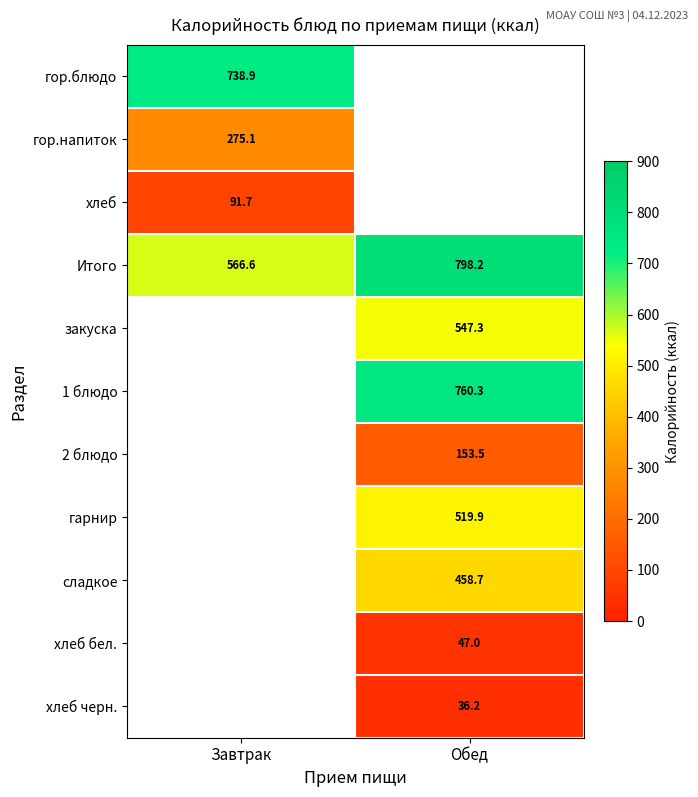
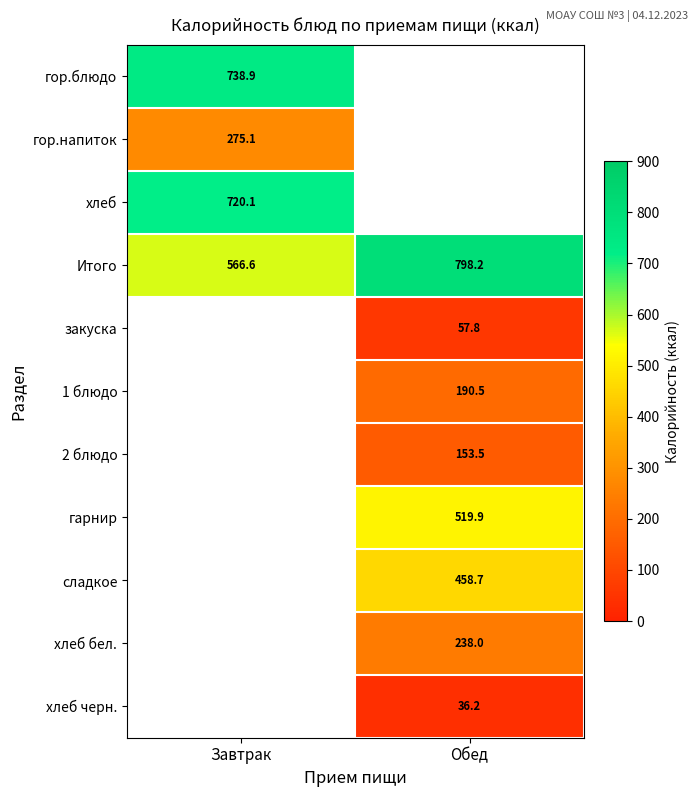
  {
    "гор.блюдо": {
      "Завтрак": 738.9
    },
    "гор.напиток": {
      "Завтрак": 275.1
    },
    "хлеб": {
-     "Завтрак": 91.7
+     "Завтрак": 720.1
    },
    "Итого": {
      "Завтрак": 566.6,
      "Обед": 798.2
    },
    "закуска": {
-     "Обед": 547.3
+     "Обед": 57.8
    },
    "1 блюдо": {
-     "Обед": 760.3
+     "Обед": 190.5
    },
    "2 блюдо": {
      "Обед": 153.5
    },
    "гарнир": {
      "Обед": 519.9
    },
    "сладкое": {
      "Обед": 458.7
    },
    "хлеб бел.": {
-     "Обед": 47.0
+     "Обед": 238.0
    },
    "хлеб черн.": {
      "Обед": 36.2
    }
  }
